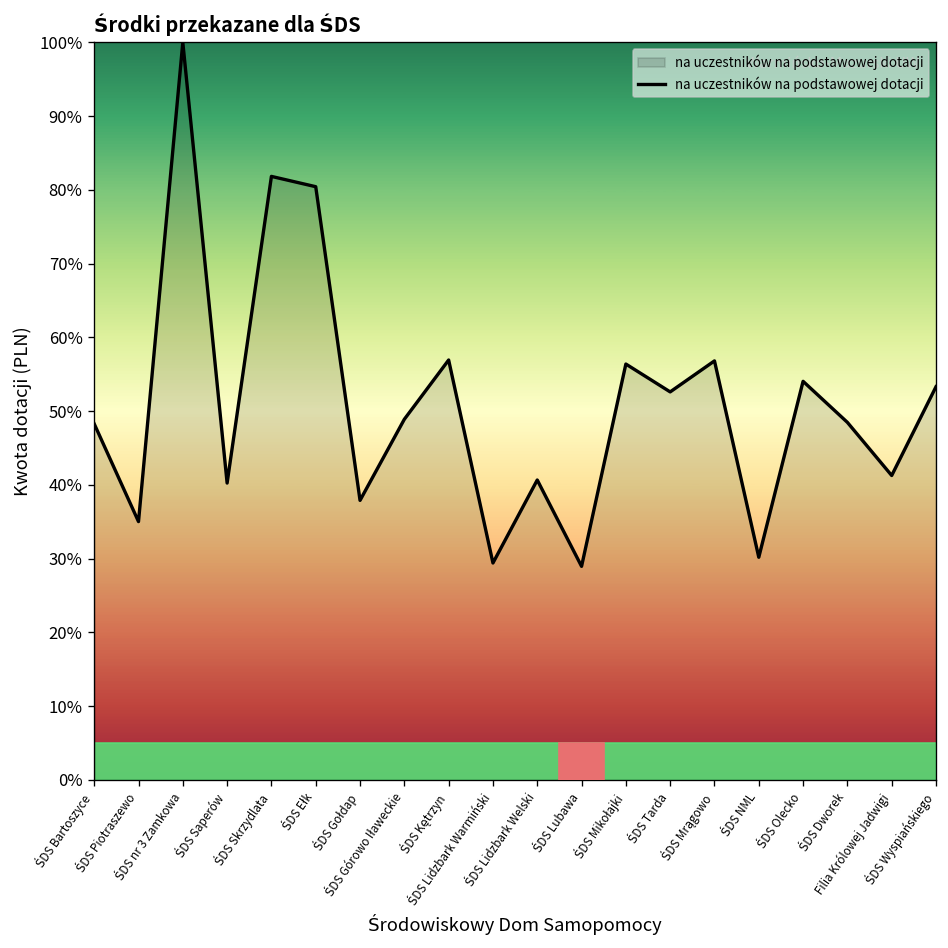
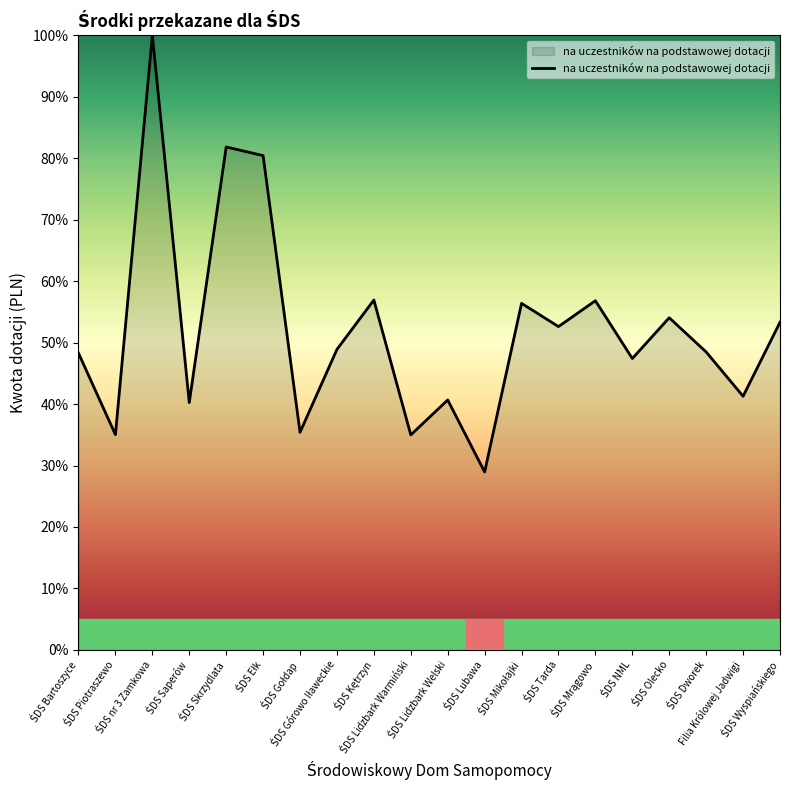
  {
    "ŚDS Bartoszyce": "48%",
    "ŚDS Piotraszewo": "35%",
    "ŚDS nr 3 Zamkowa": "100%",
    "ŚDS Saperów": "40%",
    "ŚDS Skrzydlata": "82%",
    "ŚDS Ełk": "80%",
-   "ŚDS Gołdap": "38%",
+   "ŚDS Gołdap": "35%",
    "ŚDS Górowo Iławeckie": "49%",
    "ŚDS Kętrzyn": "57%",
-   "ŚDS Lidzbark Warmiński": "29%",
+   "ŚDS Lidzbark Warmiński": "35%",
    "ŚDS Lidzbark Welski": "41%",
    "ŚDS Lubawa": "29%",
    "ŚDS Mikołajki": "56%",
    "ŚDS Tarda": "53%",
    "ŚDS Mrągowo": "57%",
-   "ŚDS NML": "30%",
+   "ŚDS NML": "47%",
    "ŚDS Olecko": "54%",
    "ŚDS Dworek": "48%",
    "Filia Królowej Jadwigi": "41%",
    "ŚDS Wyspiańskiego": "53%"
  }
